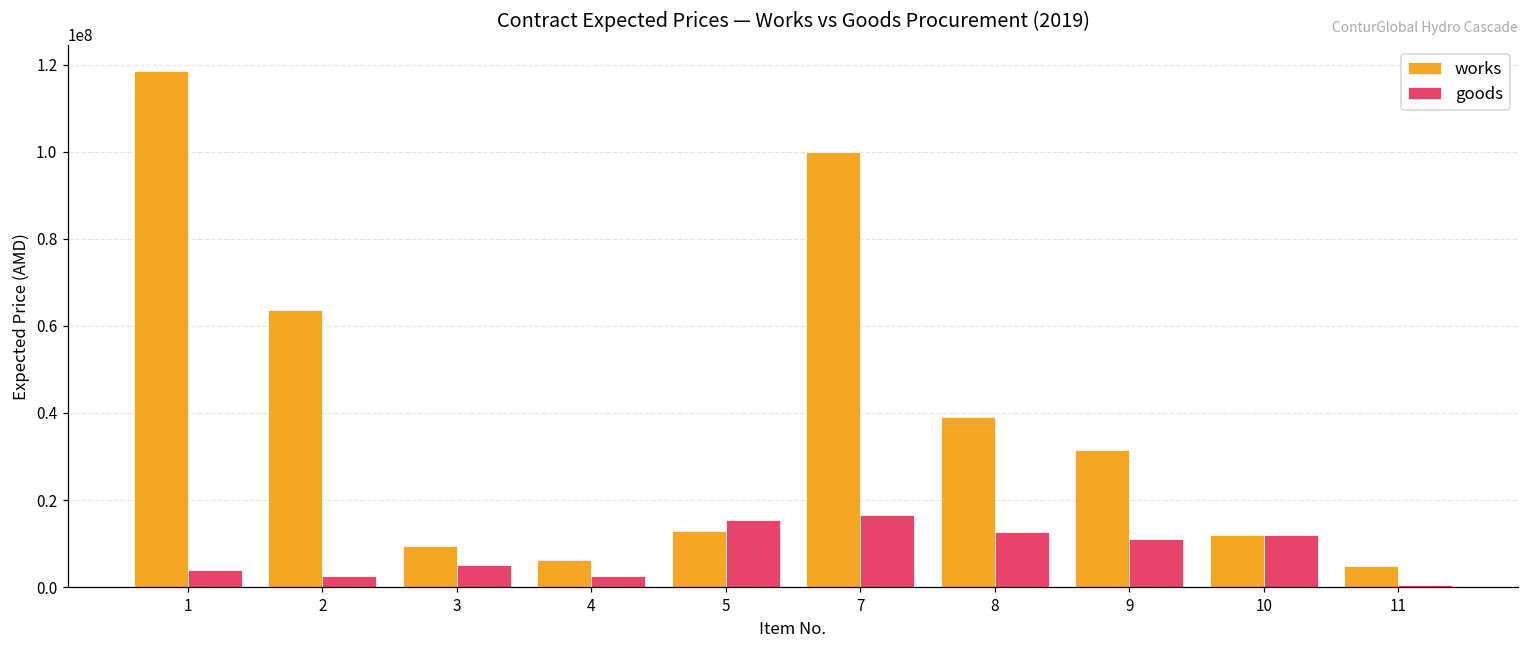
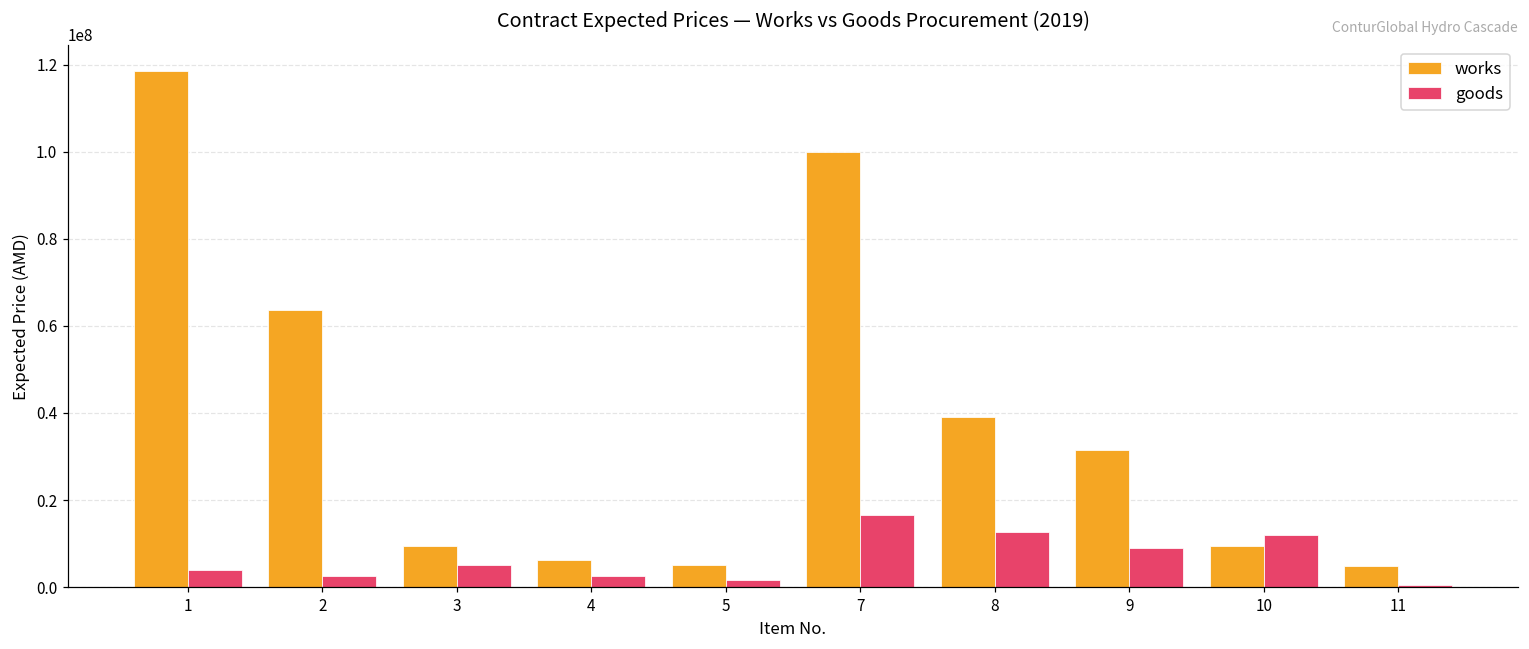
  {
    "works": {
      "1": 119000000,
      "2": 64000000,
      "3": 10000000,
      "4": 6000000,
-     "5": 13000000,
+     "5": 5000000,
      "7": 100000000,
      "8": 39000000,
      "9": 32000000,
-     "10": 12000000,
+     "10": 10000000,
      "11": 5000000
    },
    "goods": {
      "1": 4000000,
      "2": 3000000,
      "3": 5000000,
      "4": 3000000,
-     "5": 16000000,
+     "5": 2000000,
      "7": 17000000,
      "8": 13000000,
-     "9": 11000000,
+     "9": 9000000,
      "10": 12000000
    }
  }
